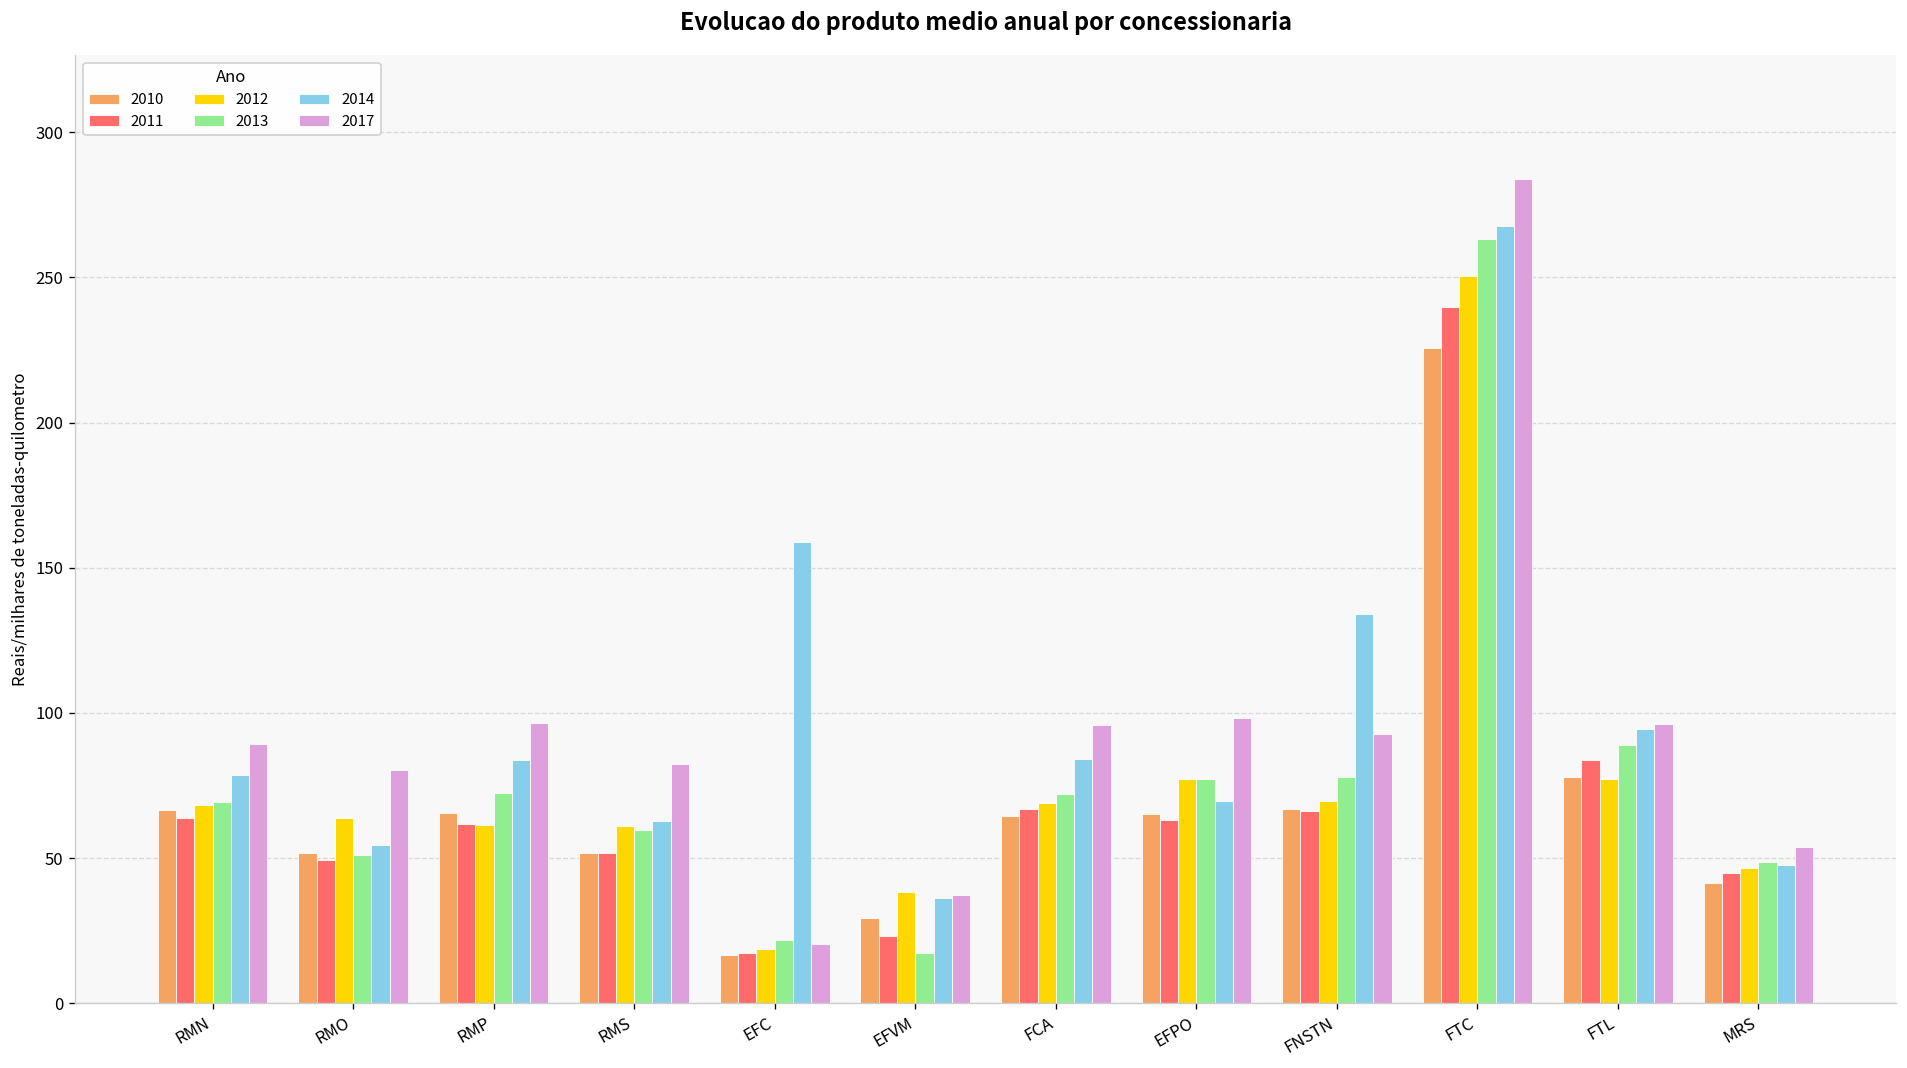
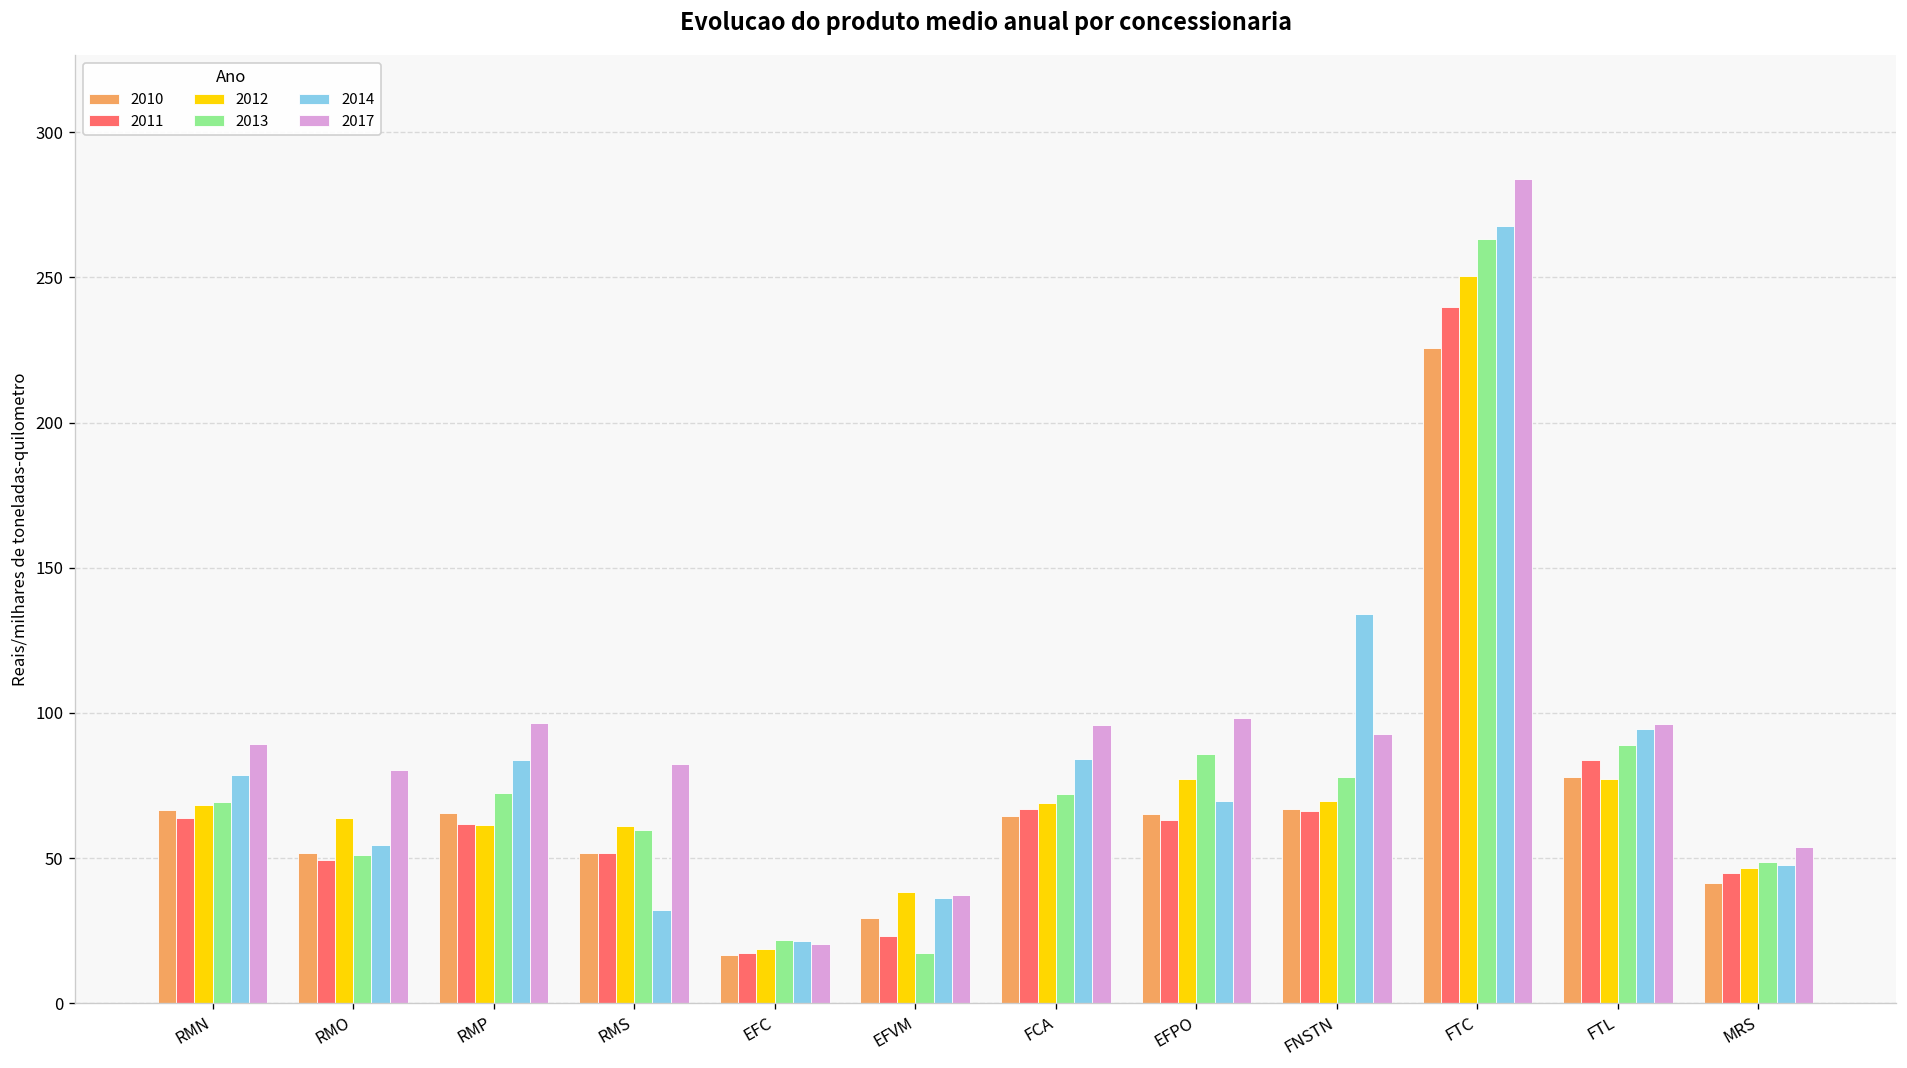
  {
    "2012": {
      "RMN": 68,
      "RMO": 64,
      "RMP": 61,
      "RMS": 61,
      "EFC": 19,
      "EFVM": 38,
      "FCA": 69,
      "EFPO": 77,
      "FNSTN": 70,
      "FTC": 251,
      "FTL": 77,
      "MRS": 47
    },
    "2013": {
      "RMN": 69,
      "RMO": 51,
      "RMP": 72,
      "RMS": 60,
      "EFC": 22,
      "EFVM": 17,
      "FCA": 72,
-     "EFPO": 77,
+     "EFPO": 86,
      "FNSTN": 78,
      "FTC": 263,
      "FTL": 89,
      "MRS": 49
    },
    "2014": {
      "RMN": 79,
      "RMO": 54,
      "RMP": 84,
-     "RMS": 63,
-     "EFC": 159,
+     "RMS": 32,
+     "EFC": 21,
      "EFVM": 36,
      "FCA": 84,
      "EFPO": 70,
      "FNSTN": 134,
      "FTC": 268,
      "FTL": 95,
      "MRS": 48
    },
    "2017": {
      "RMN": 89,
      "RMO": 80,
      "RMP": 97,
      "RMS": 82,
      "EFC": 21,
      "EFVM": 37,
      "FCA": 96,
      "EFPO": 98,
      "FNSTN": 93,
      "FTC": 284,
      "FTL": 96,
      "MRS": 54
    }
  }
